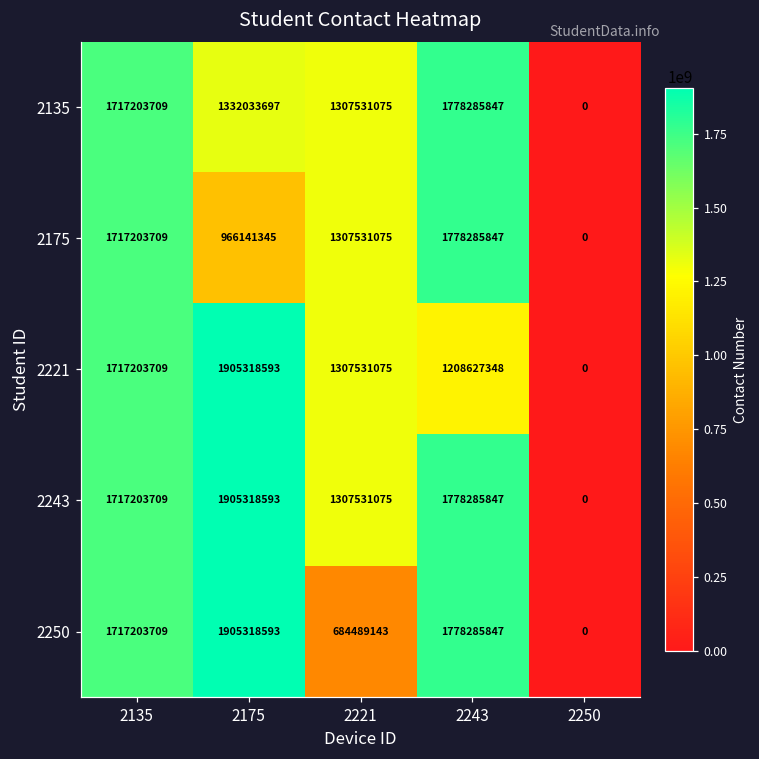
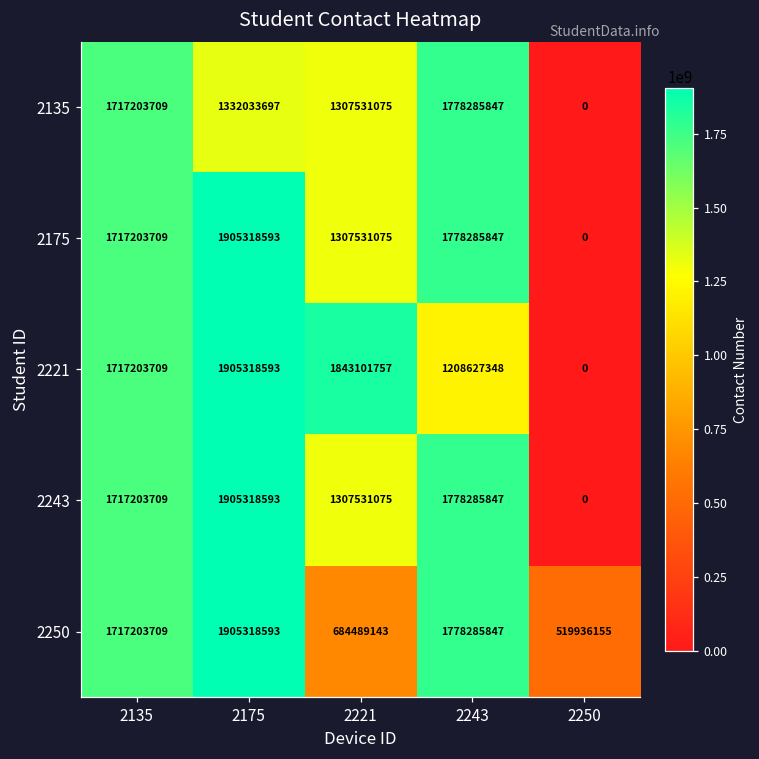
  {
    "2135": {
      "2135": 1717203709,
      "2175": 1332033697,
      "2221": 1307531075,
      "2243": 1778285847,
      "2250": 0
    },
    "2175": {
      "2135": 1717203709,
-     "2175": 966141345,
+     "2175": 1905318593,
      "2221": 1307531075,
      "2243": 1778285847,
      "2250": 0
    },
    "2221": {
      "2135": 1717203709,
      "2175": 1905318593,
-     "2221": 1307531075,
+     "2221": 1843101757,
      "2243": 1208627348,
      "2250": 0
    },
    "2243": {
      "2135": 1717203709,
      "2175": 1905318593,
      "2221": 1307531075,
      "2243": 1778285847,
      "2250": 0
    },
    "2250": {
      "2135": 1717203709,
      "2175": 1905318593,
      "2221": 684489143,
      "2243": 1778285847,
-     "2250": 0
+     "2250": 519936155
    }
  }
